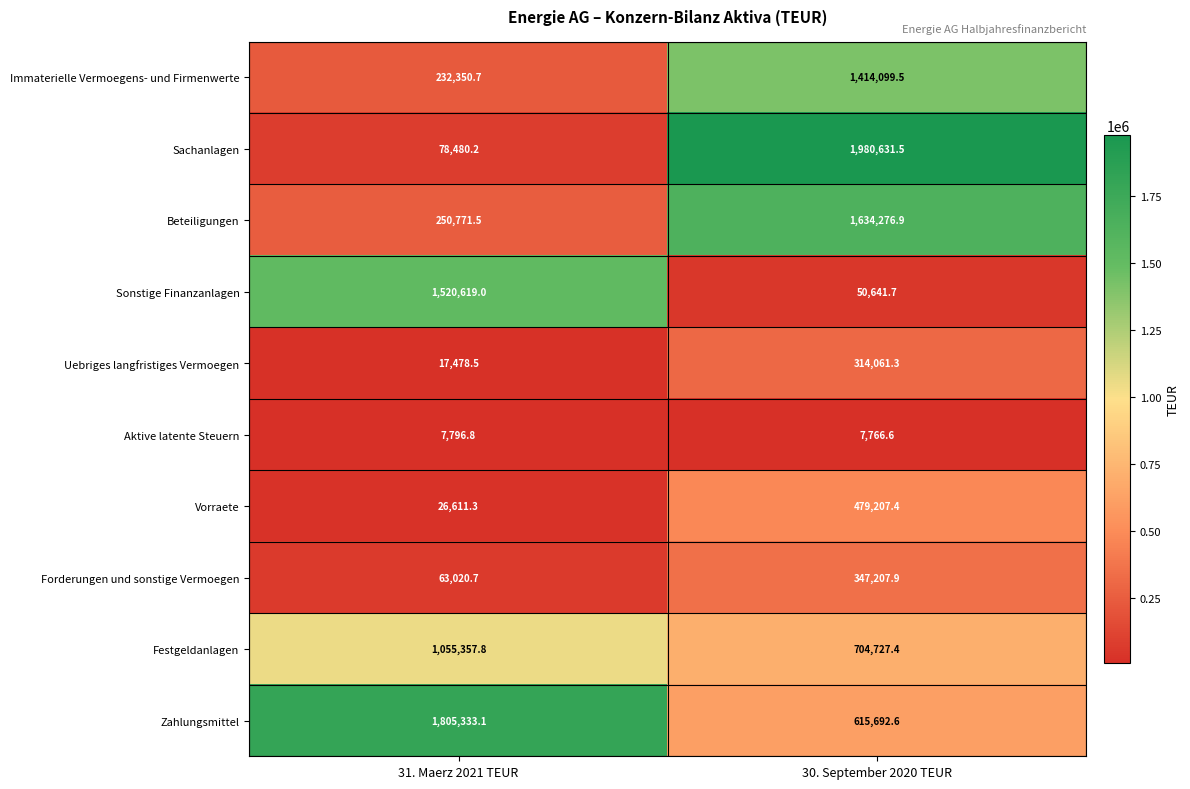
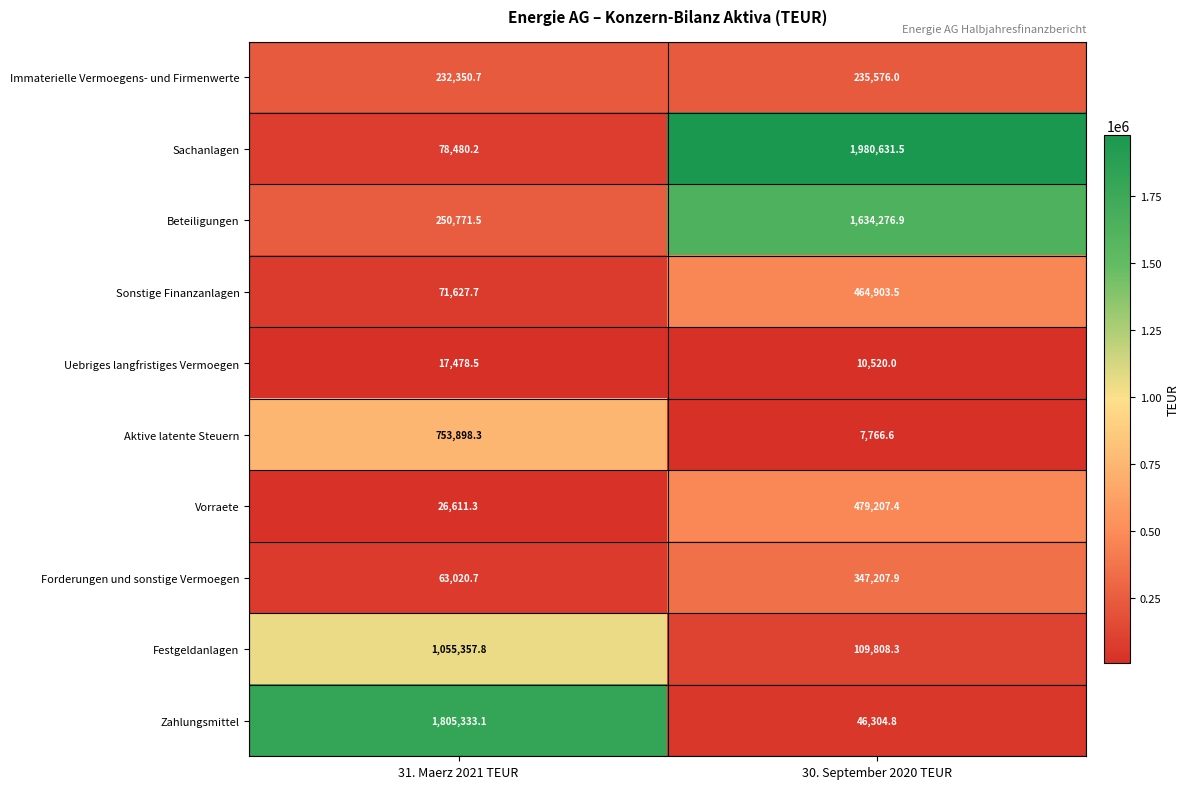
  {
    "Immaterielle Vermoegens- und Firmenwerte": {
      "31. Maerz 2021 TEUR": "232,350.7",
-     "30. September 2020 TEUR": "1,414,099.5"
+     "30. September 2020 TEUR": "235,576.0"
    },
    "Sachanlagen": {
      "31. Maerz 2021 TEUR": "78,480.2",
      "30. September 2020 TEUR": "1,980,631.5"
    },
    "Beteiligungen": {
      "31. Maerz 2021 TEUR": "250,771.5",
      "30. September 2020 TEUR": "1,634,276.9"
    },
    "Sonstige Finanzanlagen": {
-     "31. Maerz 2021 TEUR": "1,520,619.0",
-     "30. September 2020 TEUR": "50,641.7"
+     "31. Maerz 2021 TEUR": "71,627.7",
+     "30. September 2020 TEUR": "464,903.5"
    },
    "Uebriges langfristiges Vermoegen": {
      "31. Maerz 2021 TEUR": "17,478.5",
-     "30. September 2020 TEUR": "314,061.3"
+     "30. September 2020 TEUR": "10,520.0"
    },
    "Aktive latente Steuern": {
-     "31. Maerz 2021 TEUR": "7,796.8",
+     "31. Maerz 2021 TEUR": "753,898.3",
      "30. September 2020 TEUR": "7,766.6"
    },
    "Vorraete": {
      "31. Maerz 2021 TEUR": "26,611.3",
      "30. September 2020 TEUR": "479,207.4"
    },
    "Forderungen und sonstige Vermoegen": {
      "31. Maerz 2021 TEUR": "63,020.7",
      "30. September 2020 TEUR": "347,207.9"
    },
    "Festgeldanlagen": {
      "31. Maerz 2021 TEUR": "1,055,357.8",
-     "30. September 2020 TEUR": "704,727.4"
+     "30. September 2020 TEUR": "109,808.3"
    },
    "Zahlungsmittel": {
      "31. Maerz 2021 TEUR": "1,805,333.1",
-     "30. September 2020 TEUR": "615,692.6"
+     "30. September 2020 TEUR": "46,304.8"
    }
  }
